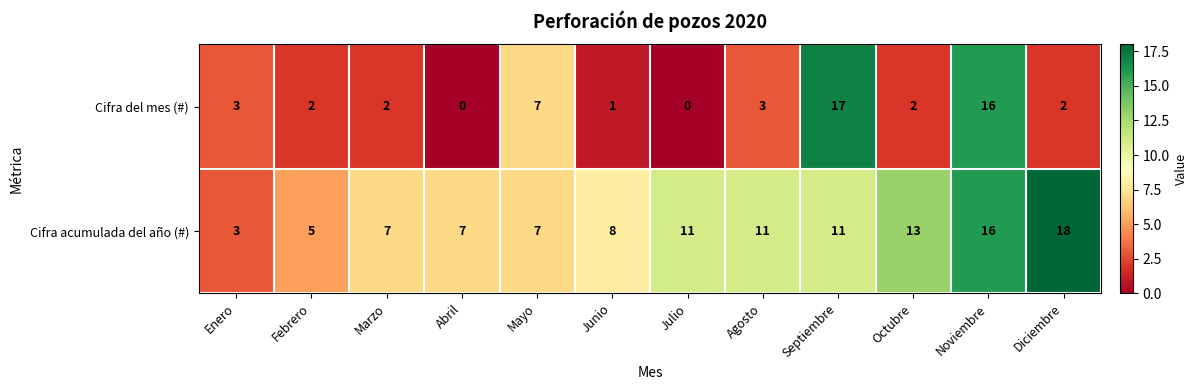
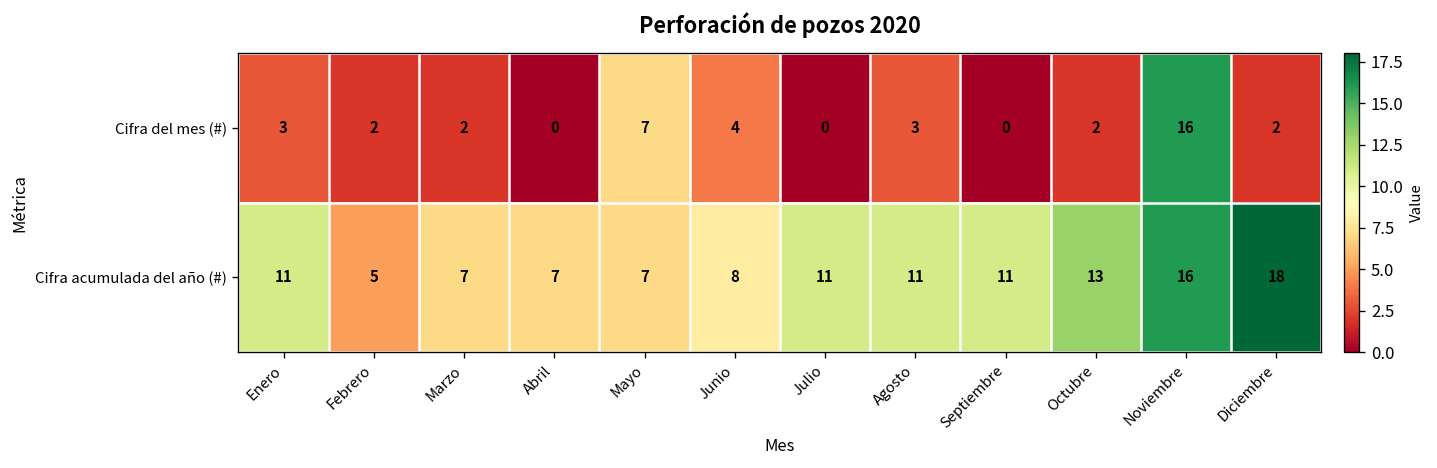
  {
    "Cifra del mes (#)": {
      "Enero": 3,
      "Febrero": 2,
      "Marzo": 2,
      "Abril": 0,
      "Mayo": 7,
-     "Junio": 1,
+     "Junio": 4,
      "Julio": 0,
      "Agosto": 3,
-     "Septiembre": 17,
+     "Septiembre": 0,
      "Octubre": 2,
      "Noviembre": 16,
      "Diciembre": 2
    },
    "Cifra acumulada del año (#)": {
-     "Enero": 3,
+     "Enero": 11,
      "Febrero": 5,
      "Marzo": 7,
      "Abril": 7,
      "Mayo": 7,
      "Junio": 8,
      "Julio": 11,
      "Agosto": 11,
      "Septiembre": 11,
      "Octubre": 13,
      "Noviembre": 16,
      "Diciembre": 18
    }
  }
